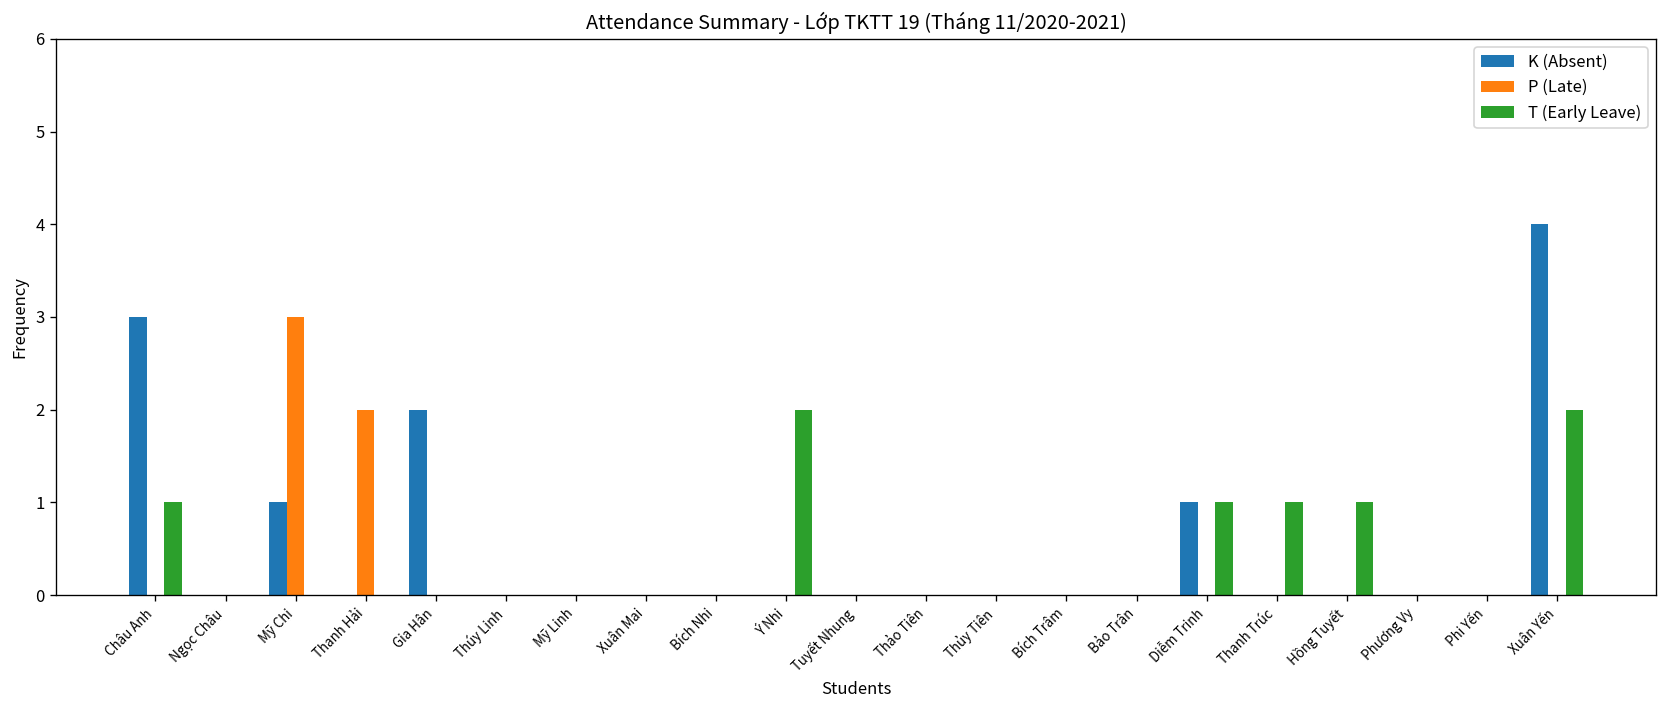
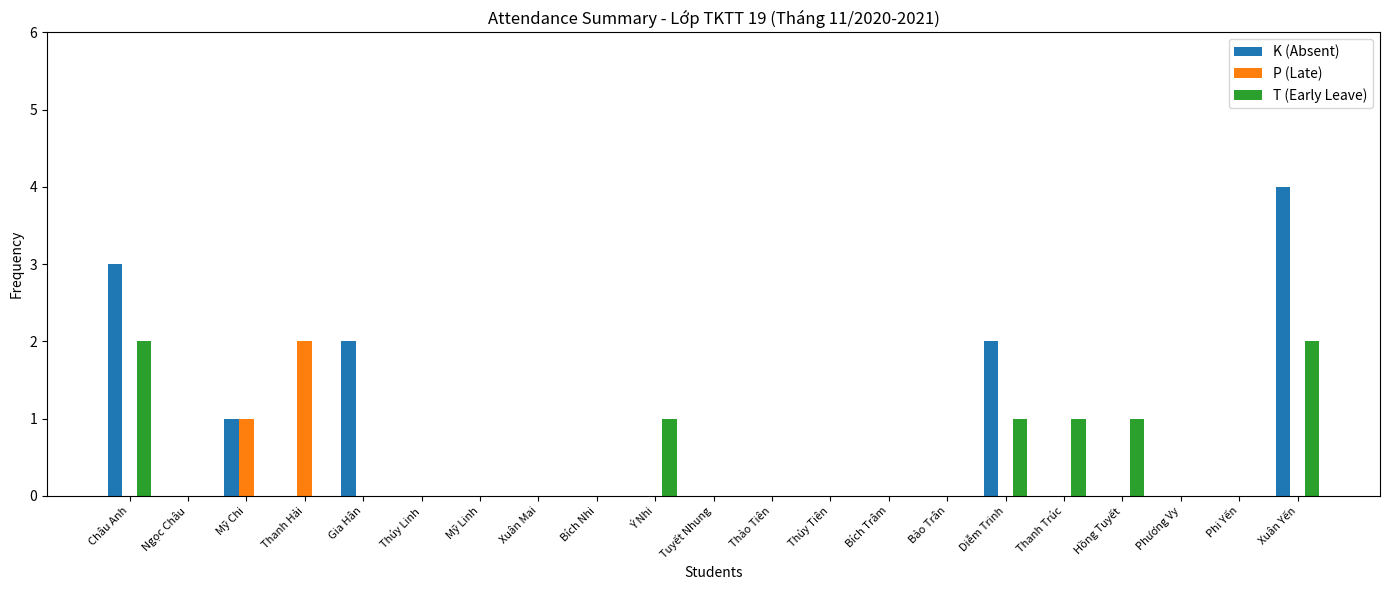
  {
    "K (Absent)": {
      "Châu Anh": 3,
      "Ngọc Châu": 0,
      "Mỹ Chi": 1,
      "Thanh Hải": 0,
      "Gia Hân": 2,
      "Thúy Linh": 0,
      "Mỹ Linh": 0,
      "Xuân Mai": 0,
      "Bích Nhi": 0,
      "Ý Nhi": 0,
      "Tuyết Nhung": 0,
      "Thảo Tiên": 0,
      "Thủy Tiên": 0,
      "Bích Trâm": 0,
      "Bảo Trân": 0,
-     "Diễm Trinh": 1,
+     "Diễm Trinh": 2,
      "Thanh Trúc": 0,
      "Hồng Tuyết": 0,
      "Phương Vy": 0,
      "Phi Yến": 0,
      "Xuân Yến": 4
    },
    "P (Late)": {
      "Châu Anh": 0,
      "Ngọc Châu": 0,
-     "Mỹ Chi": 3,
+     "Mỹ Chi": 1,
      "Thanh Hải": 2,
      "Gia Hân": 0,
      "Thúy Linh": 0,
      "Mỹ Linh": 0,
      "Xuân Mai": 0,
      "Bích Nhi": 0,
      "Ý Nhi": 0,
      "Tuyết Nhung": 0,
      "Thảo Tiên": 0,
      "Thủy Tiên": 0,
      "Bích Trâm": 0,
      "Bảo Trân": 0,
      "Diễm Trinh": 0,
      "Thanh Trúc": 0,
      "Hồng Tuyết": 0,
      "Phương Vy": 0,
      "Phi Yến": 0,
      "Xuân Yến": 0
    },
    "T (Early Leave)": {
-     "Châu Anh": 1,
+     "Châu Anh": 2,
      "Ngọc Châu": 0,
      "Mỹ Chi": 0,
      "Thanh Hải": 0,
      "Gia Hân": 0,
      "Thúy Linh": 0,
      "Mỹ Linh": 0,
      "Xuân Mai": 0,
      "Bích Nhi": 0,
-     "Ý Nhi": 2,
+     "Ý Nhi": 1,
      "Tuyết Nhung": 0,
      "Thảo Tiên": 0,
      "Thủy Tiên": 0,
      "Bích Trâm": 0,
      "Bảo Trân": 0,
      "Diễm Trinh": 1,
      "Thanh Trúc": 1,
      "Hồng Tuyết": 1,
      "Phương Vy": 0,
      "Phi Yến": 0,
      "Xuân Yến": 2
    }
  }
